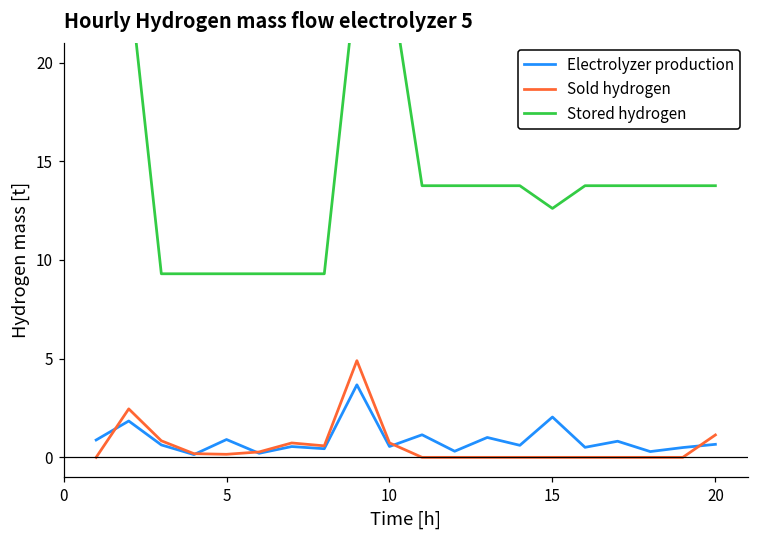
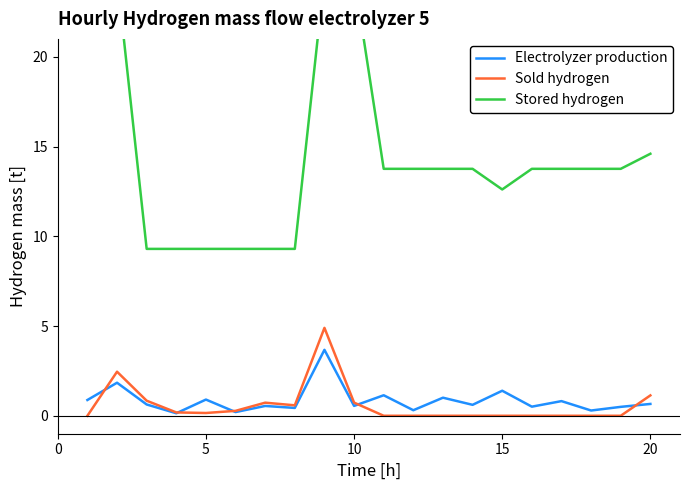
  {
    "Electrolyzer production": {
      "5": 0.9,
      "10": 0.5,
-     "15": 2.0,
+     "15": 1.4,
      "20": 0.7
    },
    "Sold hydrogen": {
      "5": 0.2,
      "10": 0.7,
      "15": 0.0,
      "20": 1.1
    },
    "Stored hydrogen": {
      "5": 9.3,
      "15": 12.6,
-     "20": 13.8
+     "20": 14.6
    }
  }
